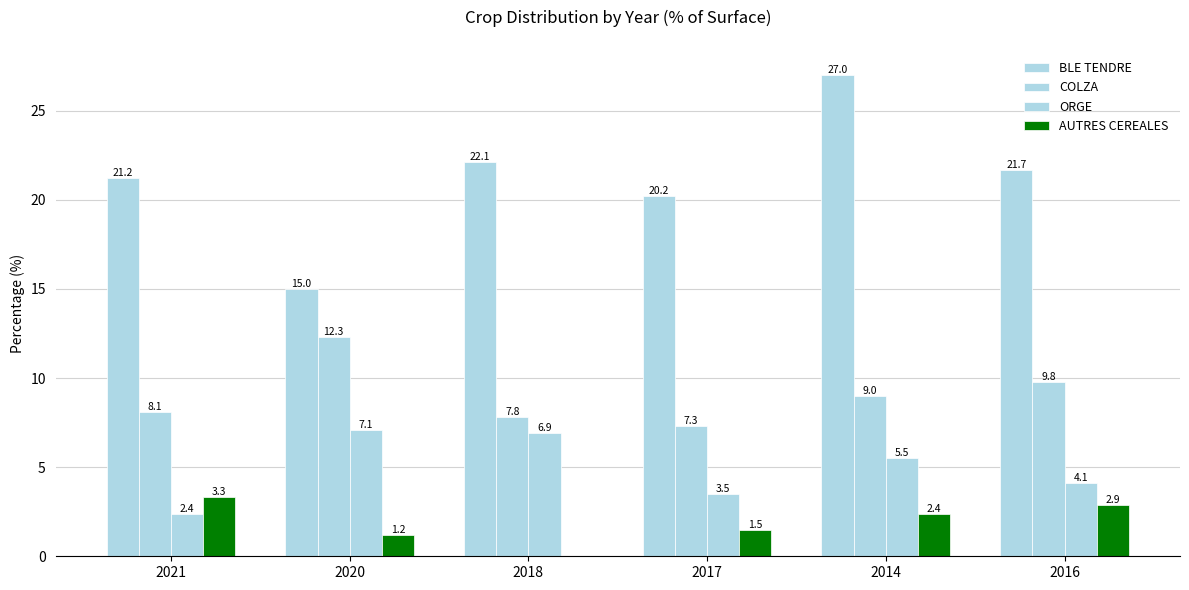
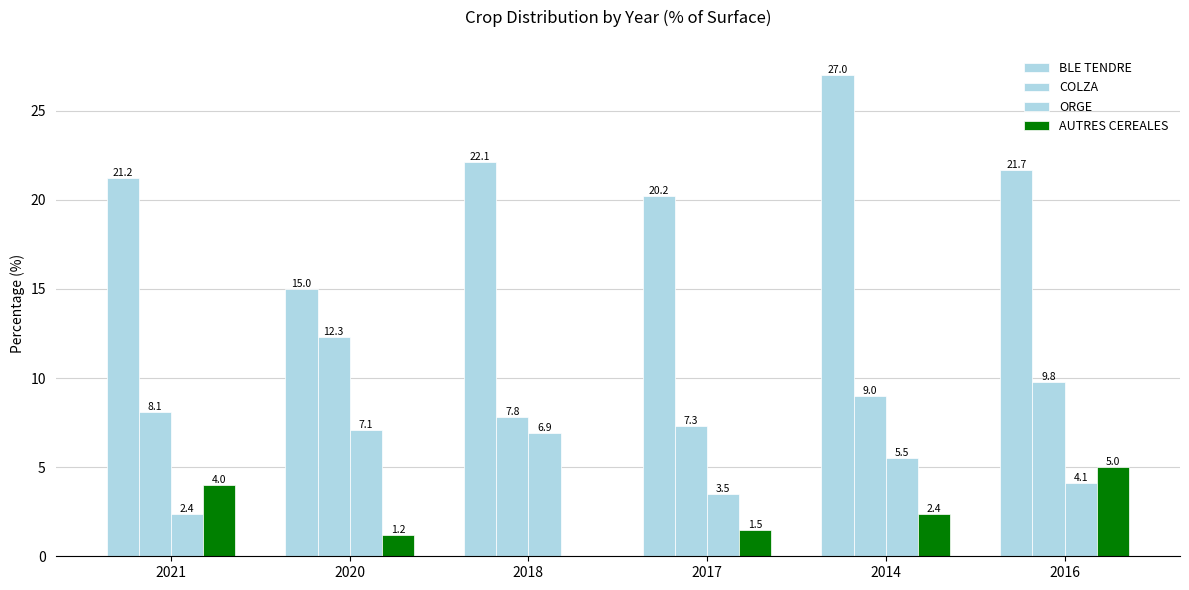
  {
    "AUTRES CEREALES": {
-     "2021": 3.3,
+     "2021": 4.0,
      "2020": 1.2,
      "2017": 1.5,
      "2014": 2.4,
-     "2016": 2.9
+     "2016": 5.0
    }
  }
